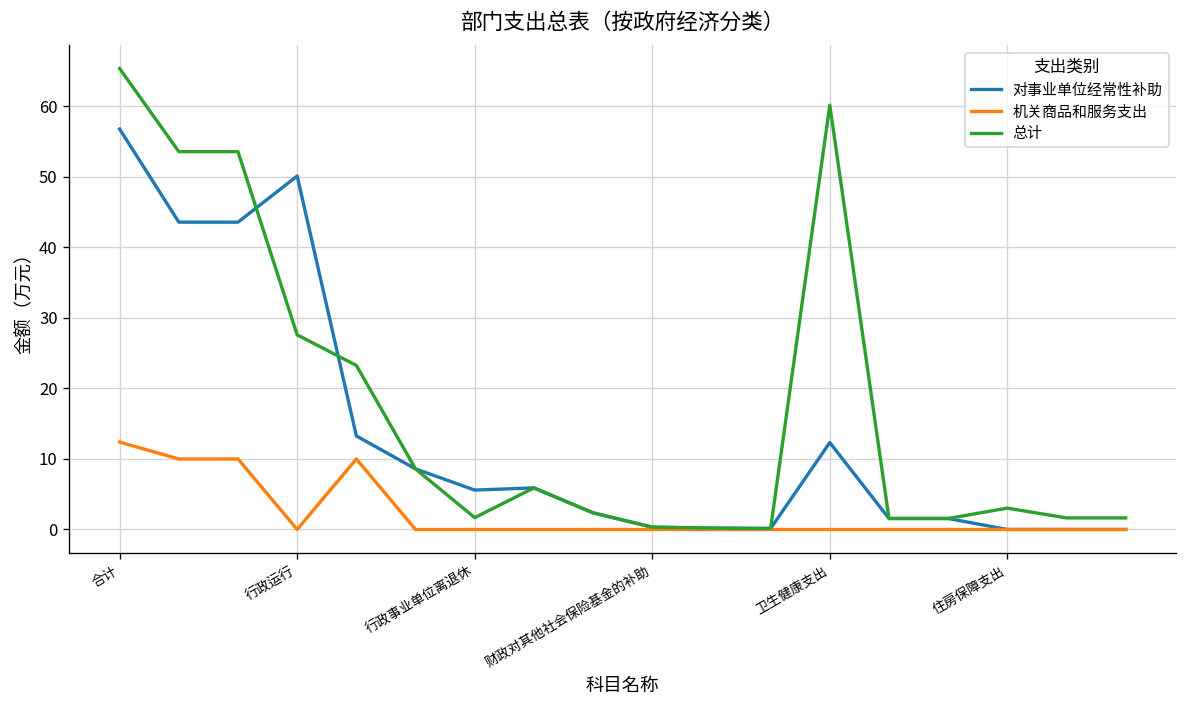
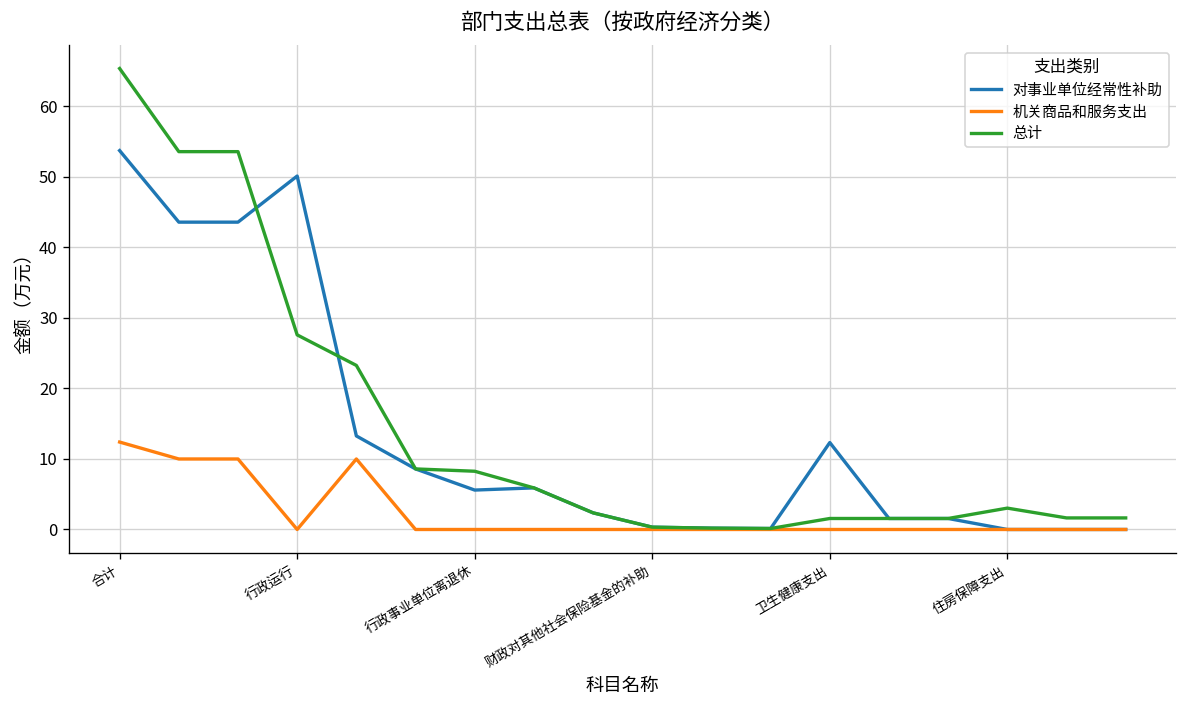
  {
    "对事业单位经常性补助": {
-     "合计": 57,
+     "合计": 54,
      "行政运行": 50,
      "行政事业单位离退休": 6,
      "卫生健康支出": 12
    },
    "机关商品和服务支出": {
      "合计": 12,
      "行政运行": 0,
      "行政事业单位离退休": 0,
      "卫生健康支出": 0
    },
    "总计": {
      "合计": 65,
      "行政运行": 28,
-     "行政事业单位离退休": 2,
-     "卫生健康支出": 60,
+     "行政事业单位离退休": 8,
+     "卫生健康支出": 2,
      "住房保障支出": 3
    }
  }
